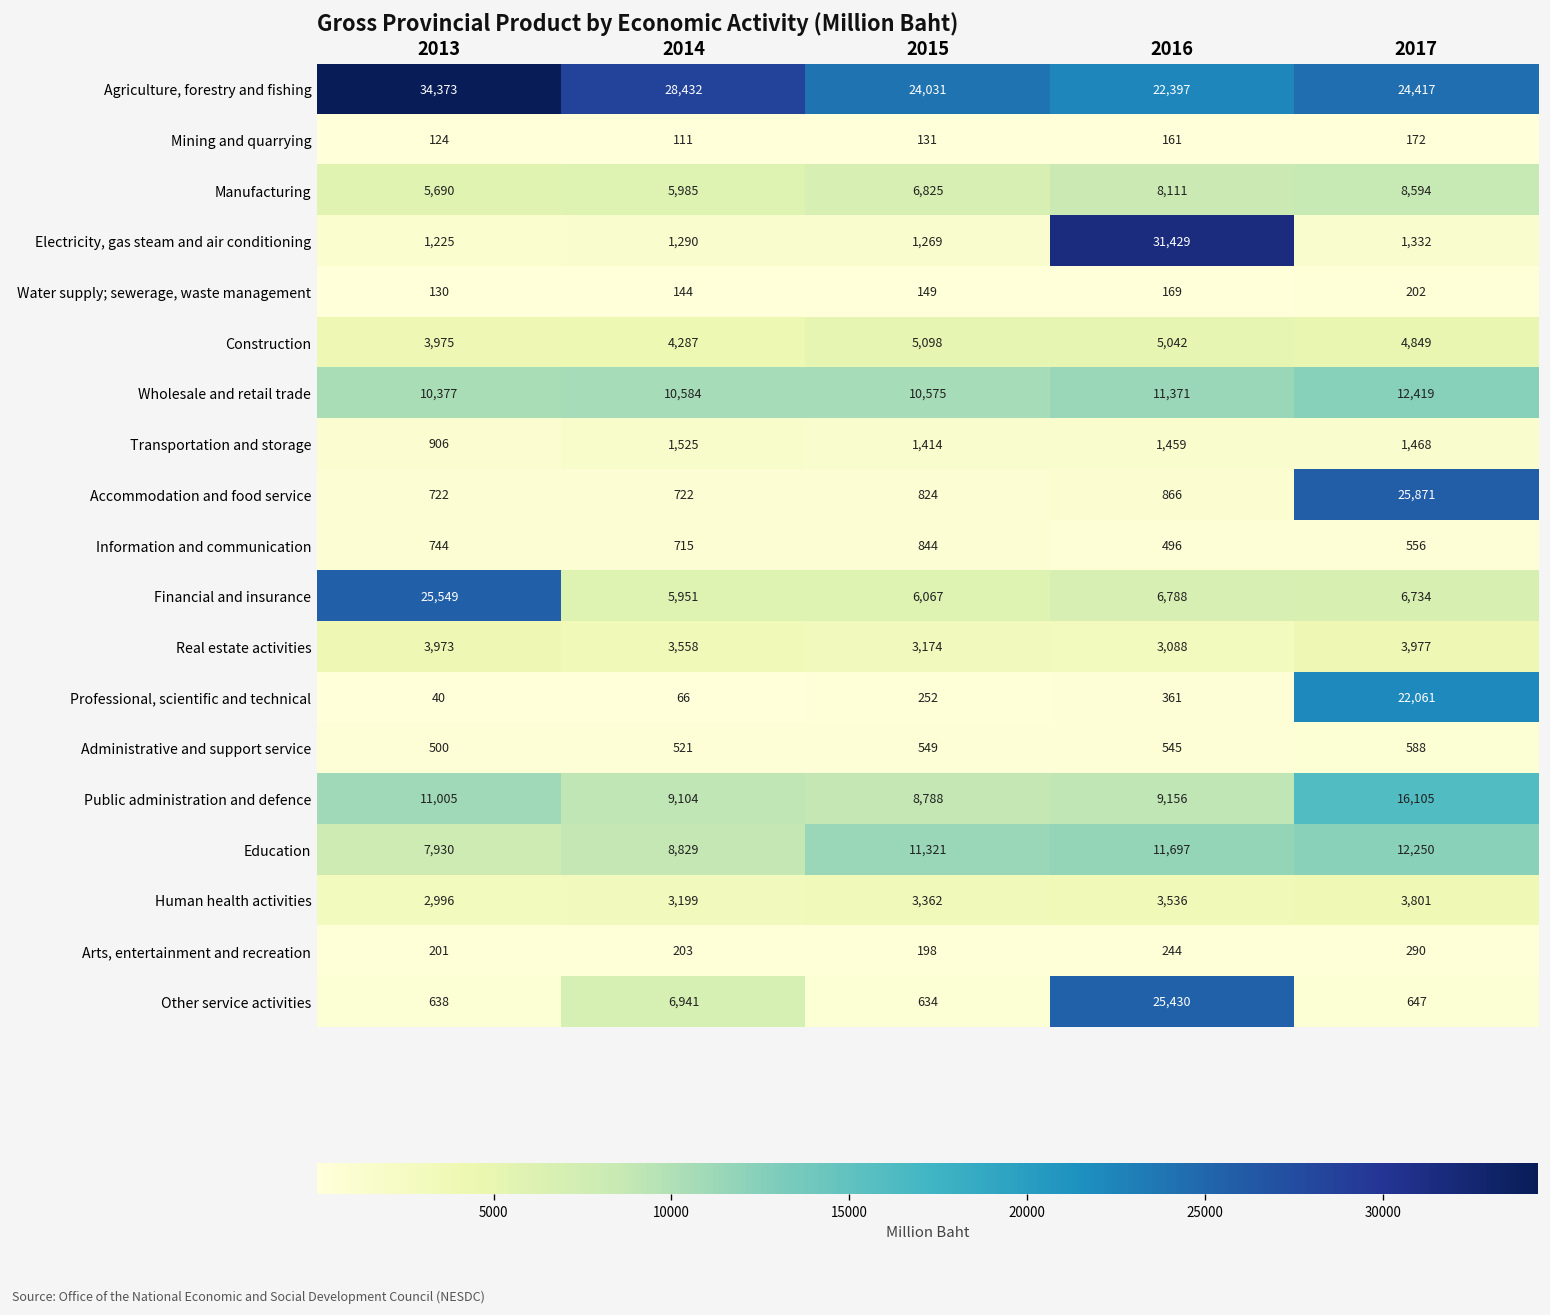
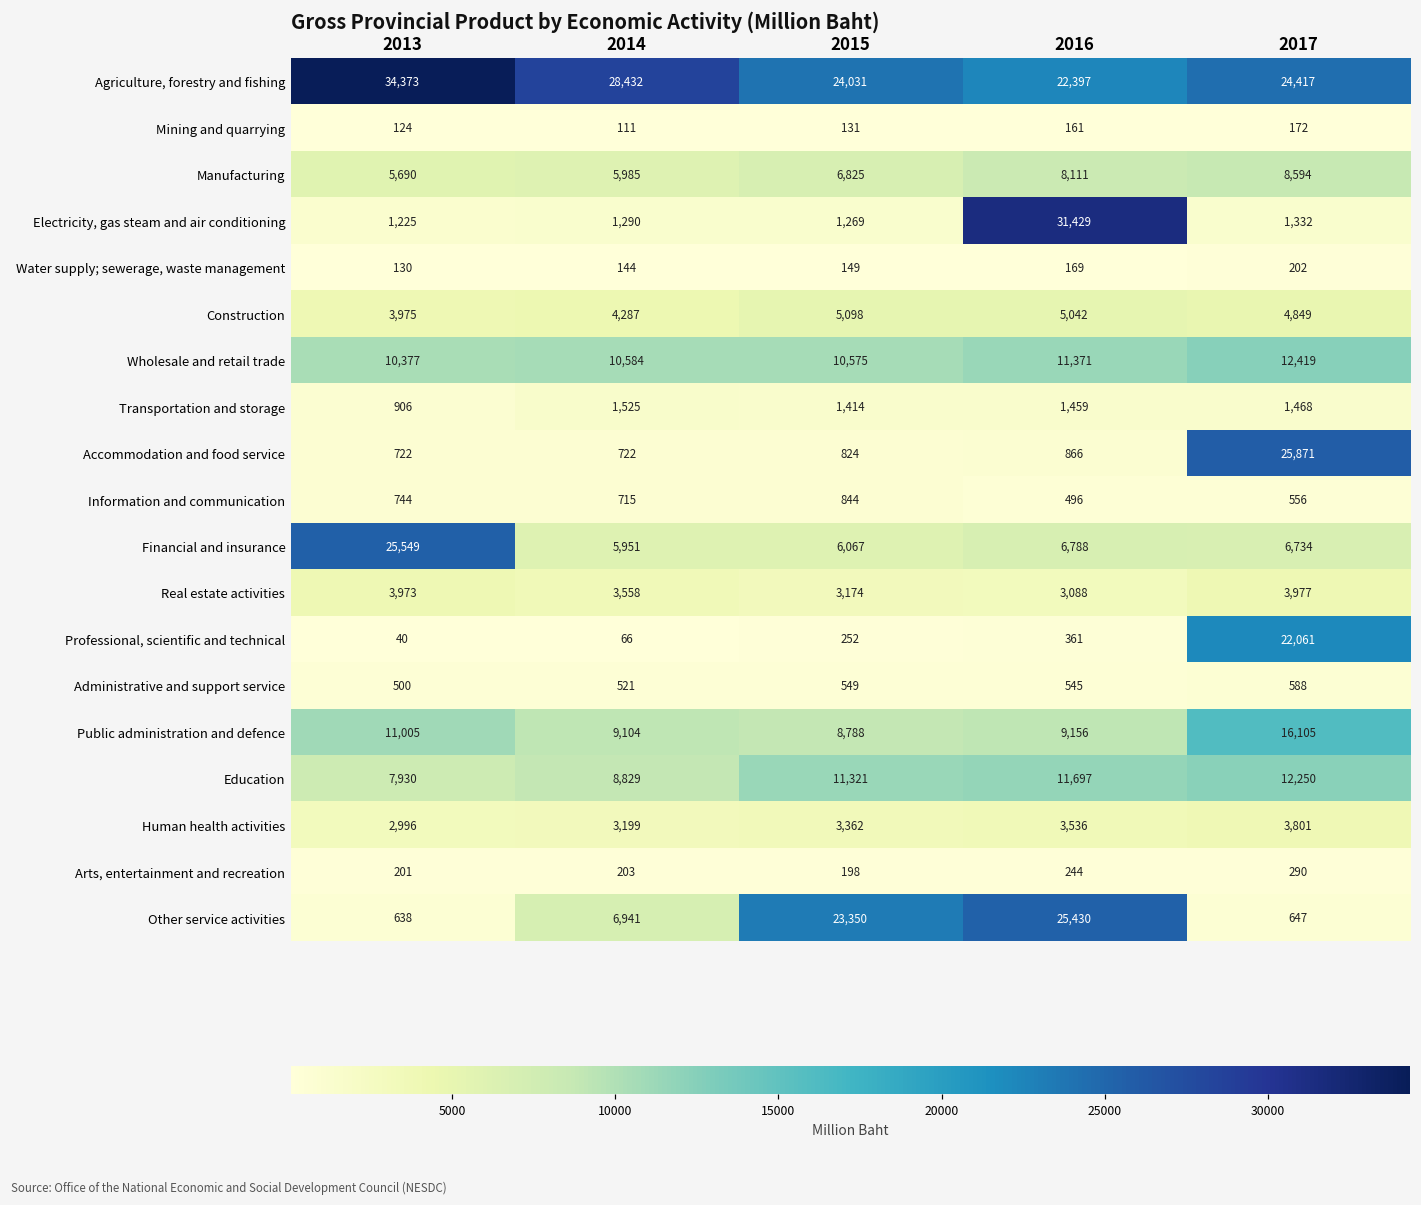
  {
    "Agriculture, forestry and fishing": {
      "2013": "34,373",
      "2014": "28,432",
      "2015": "24,031",
      "2016": "22,397",
      "2017": "24,417"
    },
    "Mining and quarrying": {
      "2013": "124",
      "2014": "111",
      "2015": "131",
      "2016": "161",
      "2017": "172"
    },
    "Manufacturing": {
      "2013": "5,690",
      "2014": "5,985",
      "2015": "6,825",
      "2016": "8,111",
      "2017": "8,594"
    },
    "Electricity, gas steam and air conditioning": {
      "2013": "1,225",
      "2014": "1,290",
      "2015": "1,269",
      "2016": "31,429",
      "2017": "1,332"
    },
    "Water supply; sewerage, waste management": {
      "2013": "130",
      "2014": "144",
      "2015": "149",
      "2016": "169",
      "2017": "202"
    },
    "Construction": {
      "2013": "3,975",
      "2014": "4,287",
      "2015": "5,098",
      "2016": "5,042",
      "2017": "4,849"
    },
    "Wholesale and retail trade": {
      "2013": "10,377",
      "2014": "10,584",
      "2015": "10,575",
      "2016": "11,371",
      "2017": "12,419"
    },
    "Transportation and storage": {
      "2013": "906",
      "2014": "1,525",
      "2015": "1,414",
      "2016": "1,459",
      "2017": "1,468"
    },
    "Accommodation and food service": {
      "2013": "722",
      "2014": "722",
      "2015": "824",
      "2016": "866",
      "2017": "25,871"
    },
    "Information and communication": {
      "2013": "744",
      "2014": "715",
      "2015": "844",
      "2016": "496",
      "2017": "556"
    },
    "Financial and insurance": {
      "2013": "25,549",
      "2014": "5,951",
      "2015": "6,067",
      "2016": "6,788",
      "2017": "6,734"
    },
    "Real estate activities": {
      "2013": "3,973",
      "2014": "3,558",
      "2015": "3,174",
      "2016": "3,088",
      "2017": "3,977"
    },
    "Professional, scientific and technical": {
      "2013": "40",
      "2014": "66",
      "2015": "252",
      "2016": "361",
      "2017": "22,061"
    },
    "Administrative and support service": {
      "2013": "500",
      "2014": "521",
      "2015": "549",
      "2016": "545",
      "2017": "588"
    },
    "Public administration and defence": {
      "2013": "11,005",
      "2014": "9,104",
      "2015": "8,788",
      "2016": "9,156",
      "2017": "16,105"
    },
    "Education": {
      "2013": "7,930",
      "2014": "8,829",
      "2015": "11,321",
      "2016": "11,697",
      "2017": "12,250"
    },
    "Human health activities": {
      "2013": "2,996",
      "2014": "3,199",
      "2015": "3,362",
      "2016": "3,536",
      "2017": "3,801"
    },
    "Arts, entertainment and recreation": {
      "2013": "201",
      "2014": "203",
      "2015": "198",
      "2016": "244",
      "2017": "290"
    },
    "Other service activities": {
      "2013": "638",
      "2014": "6,941",
-     "2015": "634",
+     "2015": "23,350",
      "2016": "25,430",
      "2017": "647"
    }
  }
